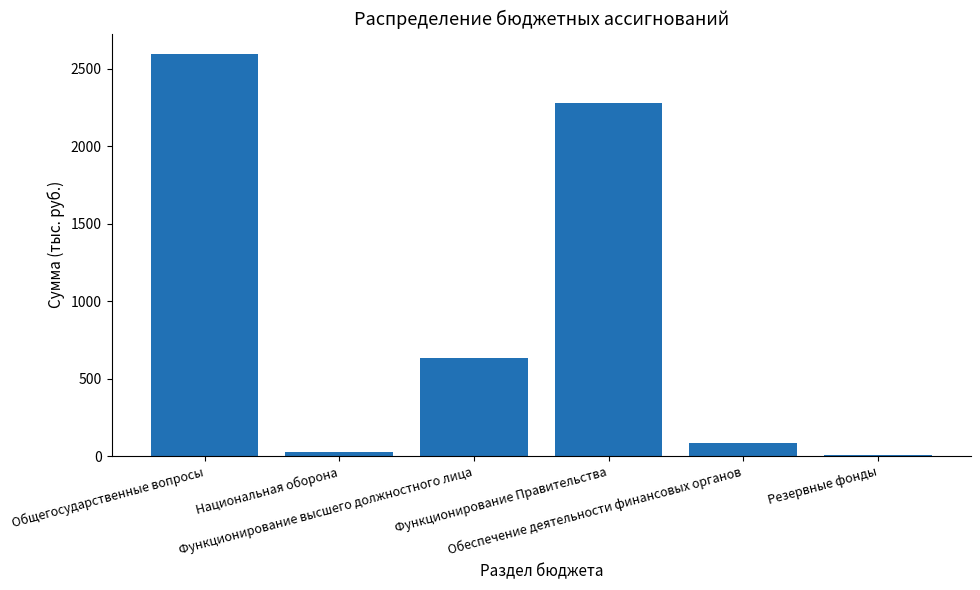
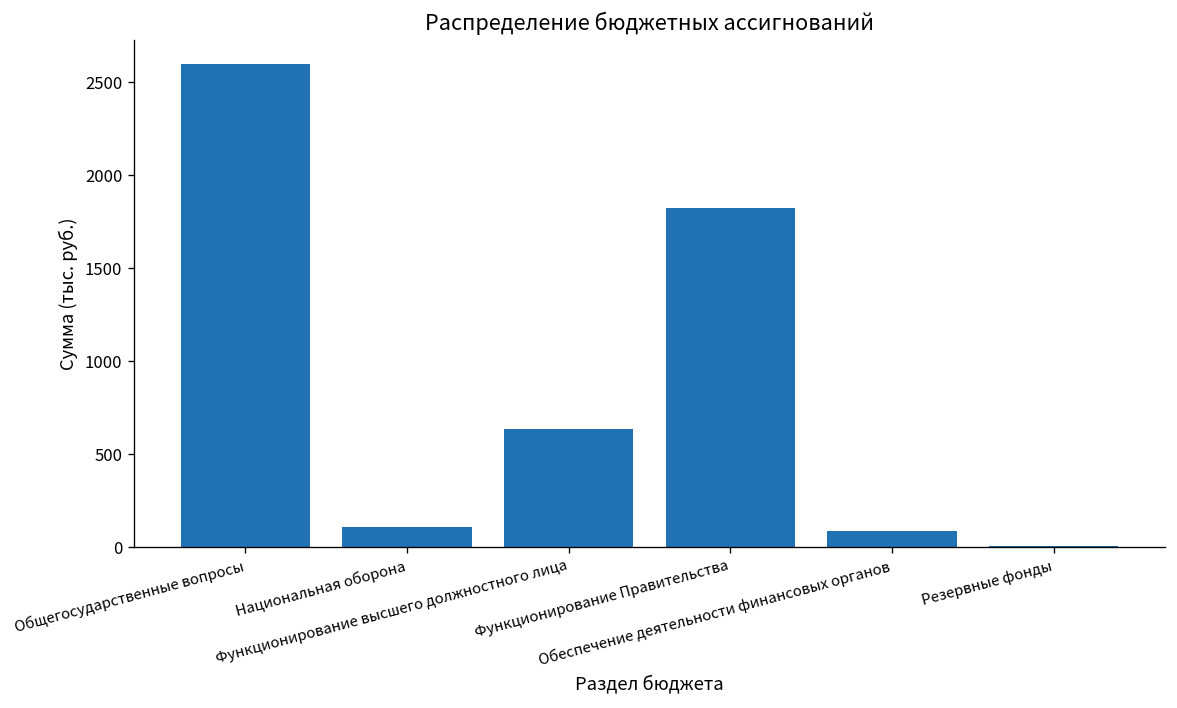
  {
    "Общегосударственные вопросы": 2600,
-   "Национальная оборона": 30,
+   "Национальная оборона": 110,
    "Функционирование высшего должностного лица": 640,
-   "Функционирование Правительства": 2280,
+   "Функционирование Правительства": 1820,
    "Обеспечение деятельности финансовых органов": 90
  }
